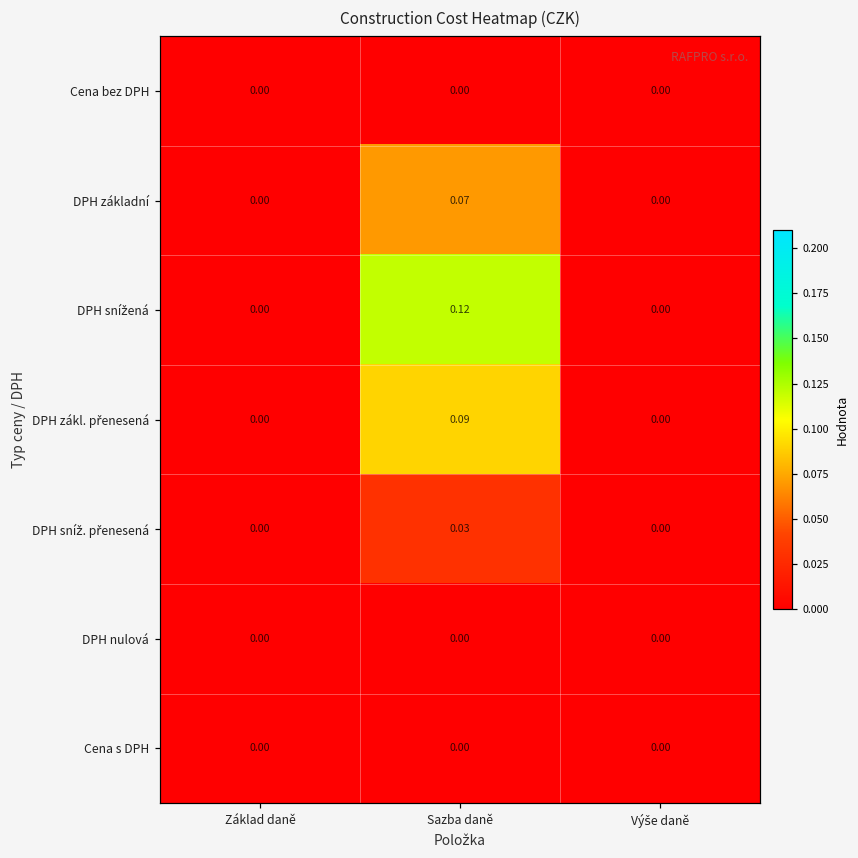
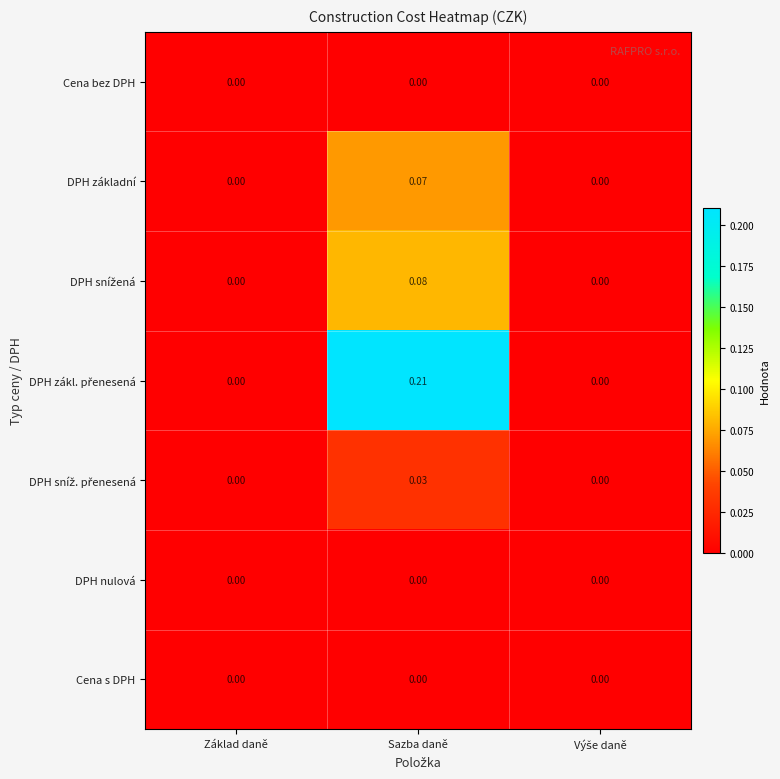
  {
    "Cena bez DPH": {
      "Základ daně": 0.00,
      "Sazba daně": 0.00
    },
    "DPH základní": {
      "Základ daně": 0.00,
      "Sazba daně": 0.07,
      "Výše daně": 0.00
    },
    "DPH snížená": {
      "Základ daně": 0.00,
-     "Sazba daně": 0.12,
+     "Sazba daně": 0.08,
      "Výše daně": 0.00
    },
    "DPH zákl. přenesená": {
      "Základ daně": 0.00,
-     "Sazba daně": 0.09,
+     "Sazba daně": 0.21,
      "Výše daně": 0.00
    },
    "DPH sníž. přenesená": {
      "Základ daně": 0.00,
      "Sazba daně": 0.03,
      "Výše daně": 0.00
    },
    "DPH nulová": {
      "Základ daně": 0.00,
      "Sazba daně": 0.00,
      "Výše daně": 0.00
    },
    "Cena s DPH": {
      "Základ daně": 0.00,
      "Sazba daně": 0.00,
      "Výše daně": 0.00
    }
  }
